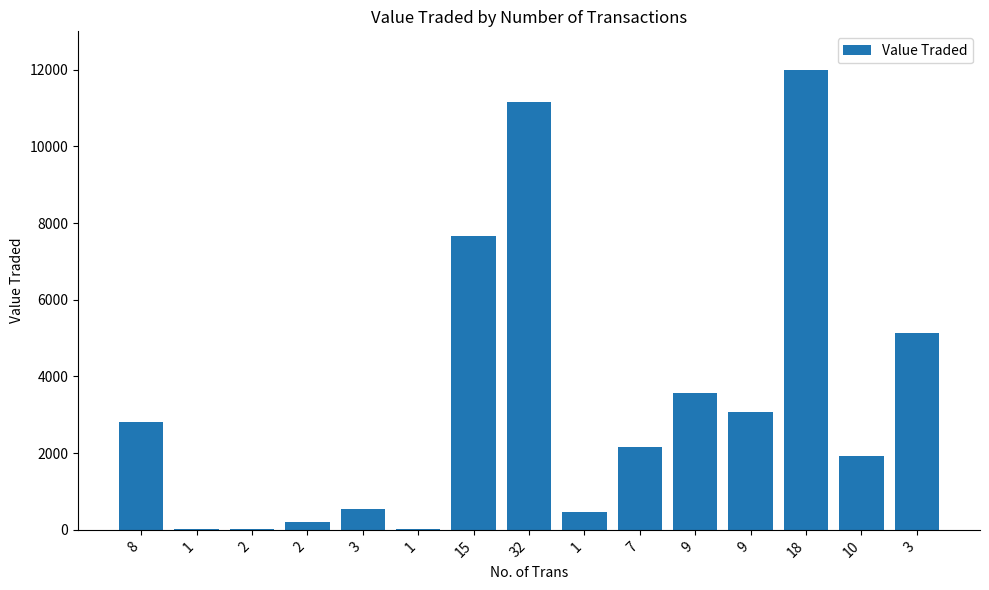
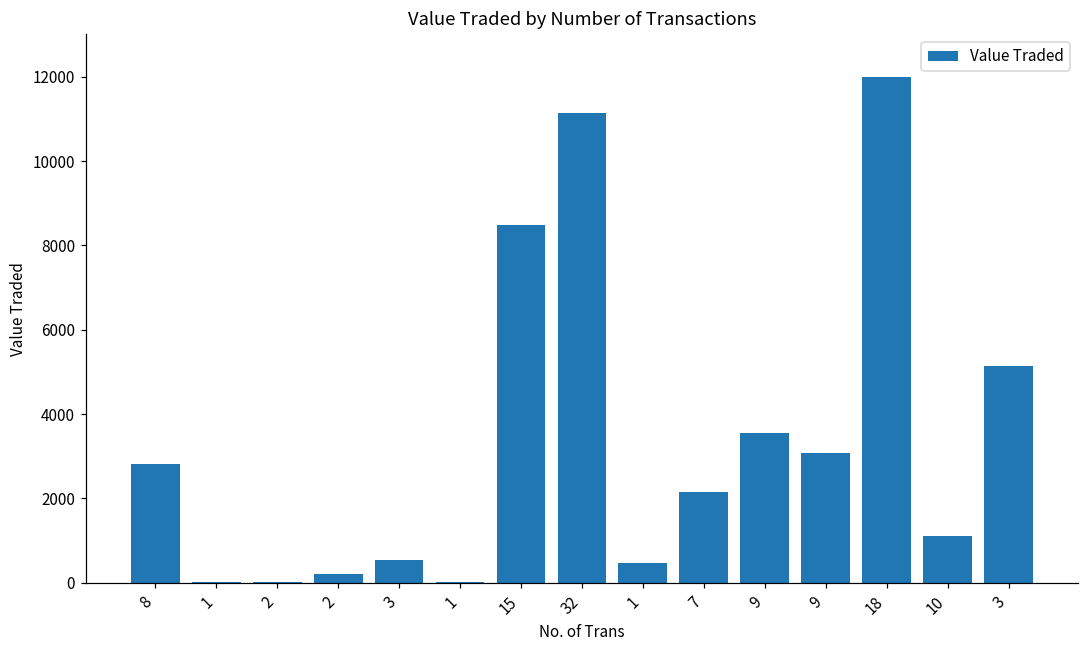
  {
    "8": 2800,
-   "15": 7700,
+   "15": 8500,
    "32": 11100,
    "7": 2200,
    "18": 12000,
-   "10": 1900
+   "10": 1100
  }
